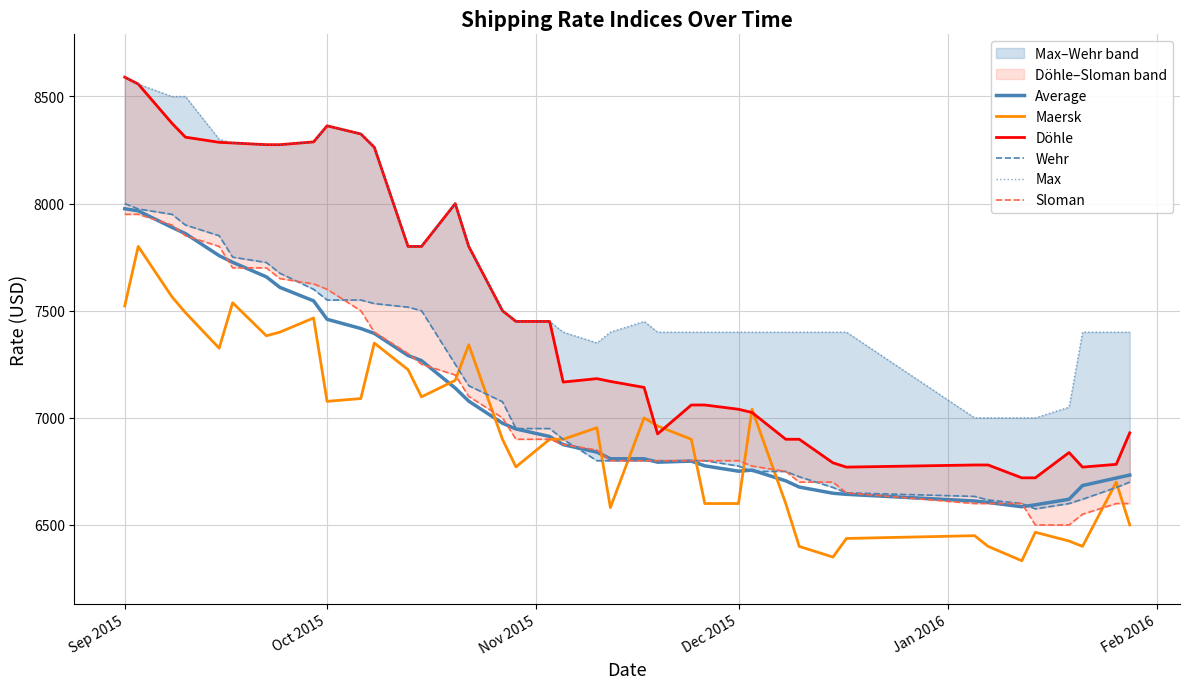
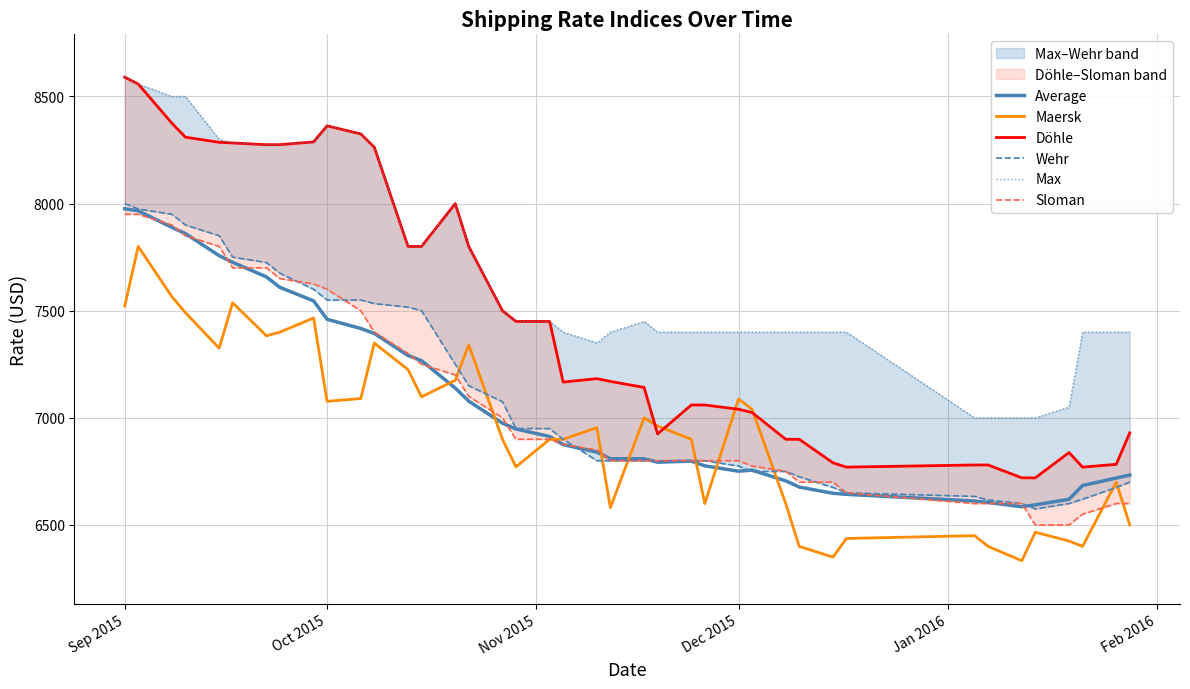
  {
    "Maersk": {
      "Sep 2015": 7520,
      "Oct 2015": 7080,
-     "Dec 2015": 6600
+     "Dec 2015": 7090
    }
  }
